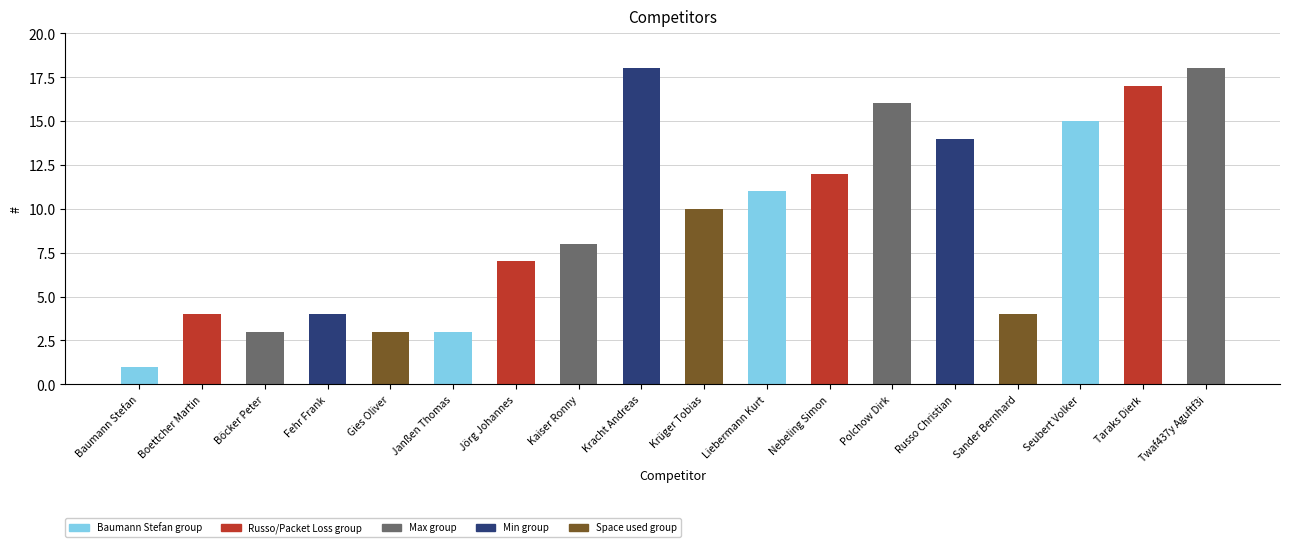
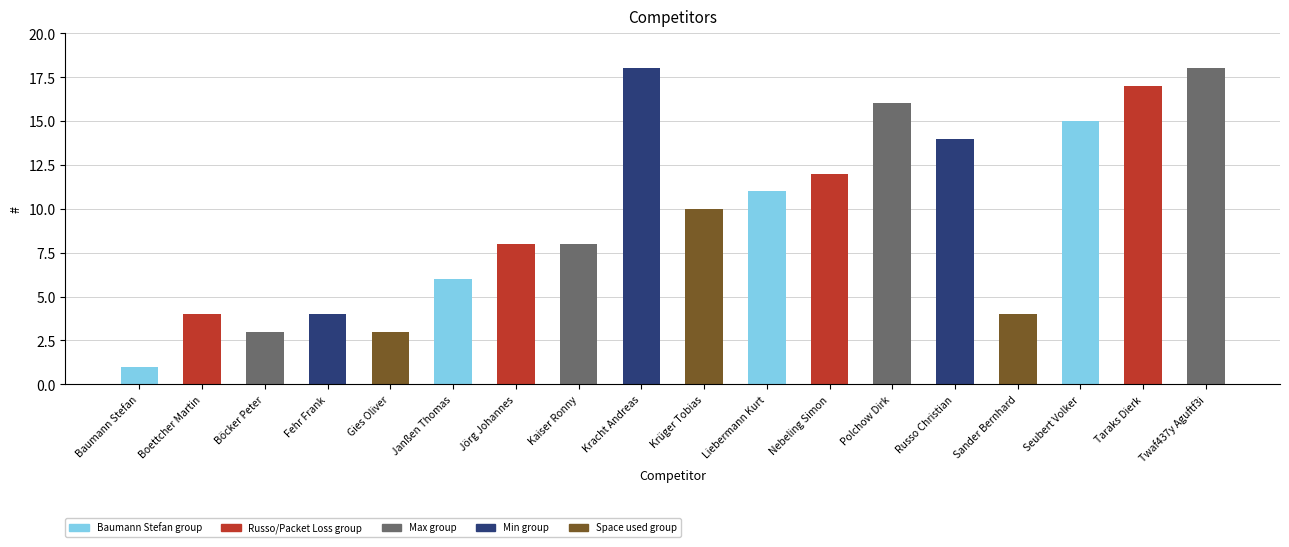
  {
    "Baumann Stefan": 1,
    "Boettcher Martin": 4,
    "Böcker Peter": 3,
    "Fehr Frank": 4,
    "Gies Oliver": 3,
-   "Janßen Thomas": 3,
-   "Jörg Johannes": 7,
+   "Janßen Thomas": 6,
+   "Jörg Johannes": 8,
    "Kaiser Ronny": 8,
    "Kracht Andreas": 18,
    "Krüger Tobias": 10,
    "Liebermann Kurt": 11,
    "Nebeling Simon": 12,
    "Polchow Dirk": 16,
    "Russo Christian": 14,
    "Sander Bernhard": 4,
    "Seubert Volker": 15,
    "Taraks Dierk": 17,
    "Twaf437y Aguftf3i": 18
  }
